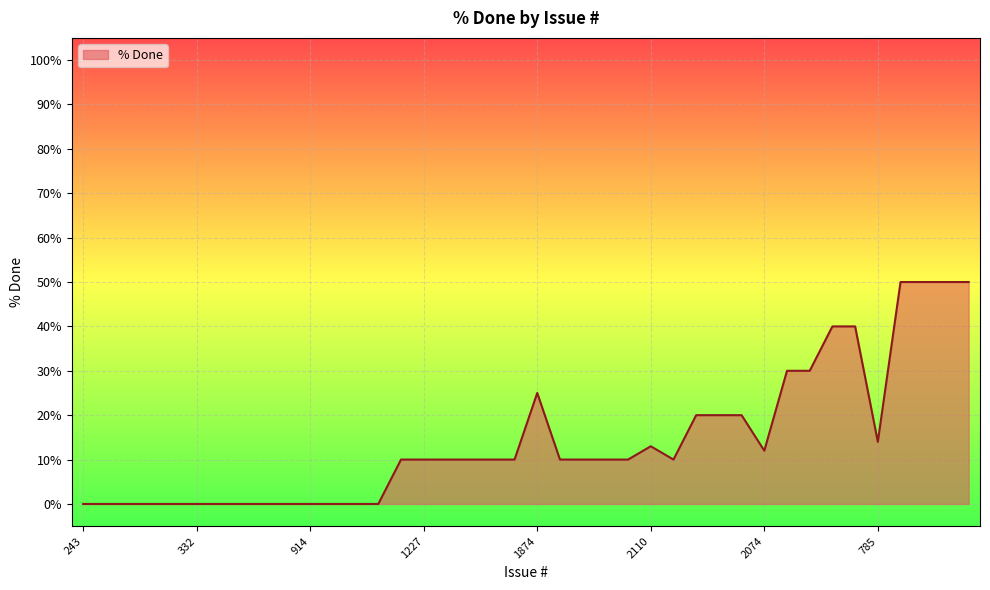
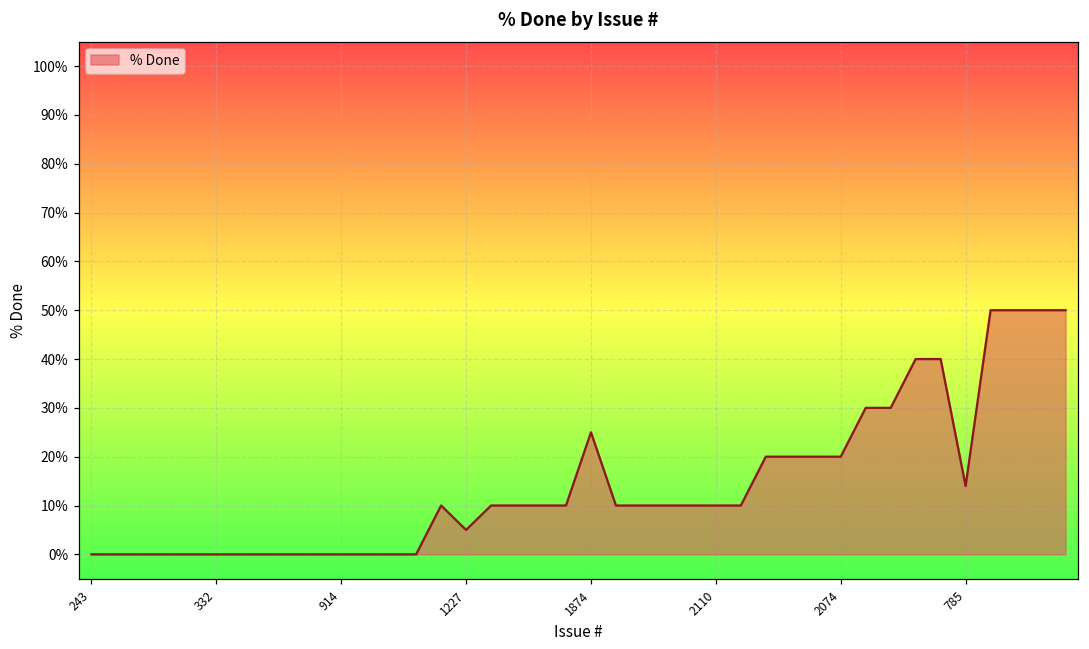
  {
    "243": "0%",
    "332": "0%",
    "914": "0%",
-   "1227": "10%",
+   "1227": "5%",
    "1874": "25%",
-   "2110": "13%",
-   "2074": "12%",
+   "2110": "10%",
+   "2074": "20%",
    "785": "14%"
  }
